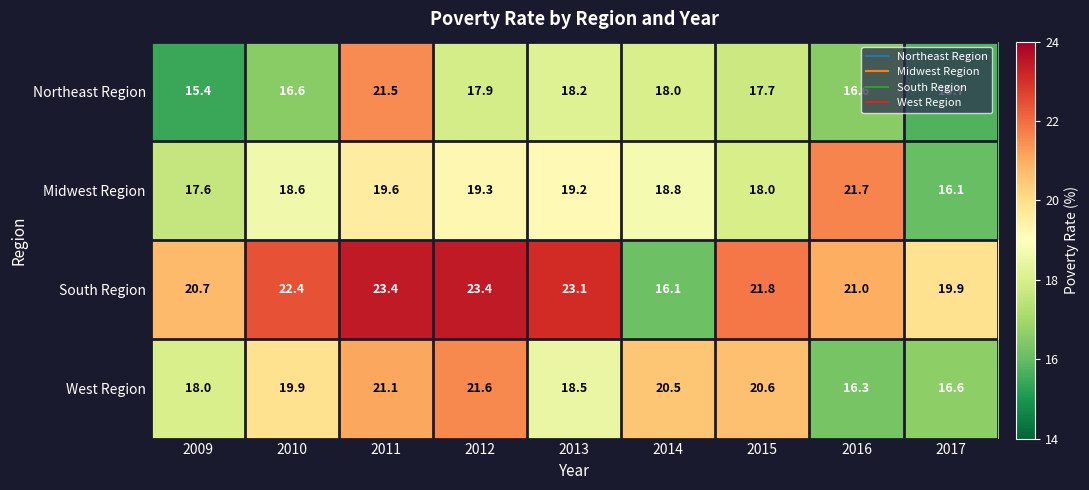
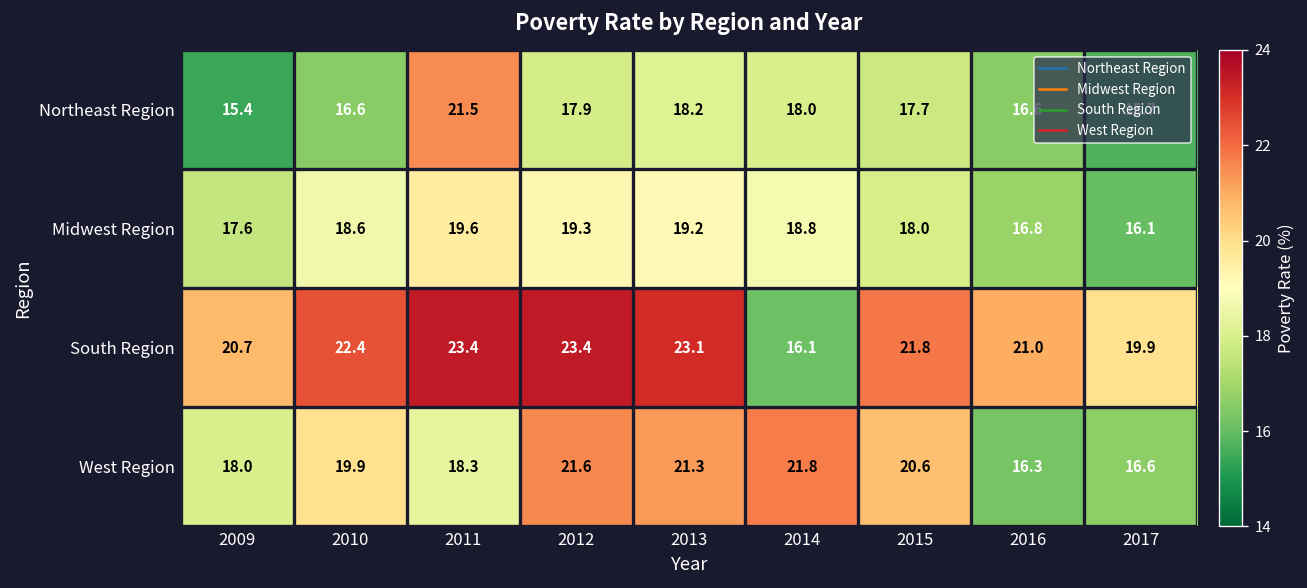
  {
    "Northeast Region": {
      "2009": 15.4,
      "2010": 16.6,
      "2011": 21.5,
      "2012": 17.9,
      "2013": 18.2,
      "2014": 18.0,
      "2015": 17.7
    },
    "Midwest Region": {
      "2009": 17.6,
      "2010": 18.6,
      "2011": 19.6,
      "2012": 19.3,
      "2013": 19.2,
      "2014": 18.8,
      "2015": 18.0,
-     "2016": 21.7,
+     "2016": 16.8,
      "2017": 16.1
    },
    "South Region": {
      "2009": 20.7,
      "2010": 22.4,
      "2011": 23.4,
      "2012": 23.4,
      "2013": 23.1,
      "2014": 16.1,
      "2015": 21.8,
      "2016": 21.0,
      "2017": 19.9
    },
    "West Region": {
      "2009": 18.0,
      "2010": 19.9,
-     "2011": 21.1,
+     "2011": 18.3,
      "2012": 21.6,
-     "2013": 18.5,
-     "2014": 20.5,
+     "2013": 21.3,
+     "2014": 21.8,
      "2015": 20.6,
      "2016": 16.3,
      "2017": 16.6
    }
  }
